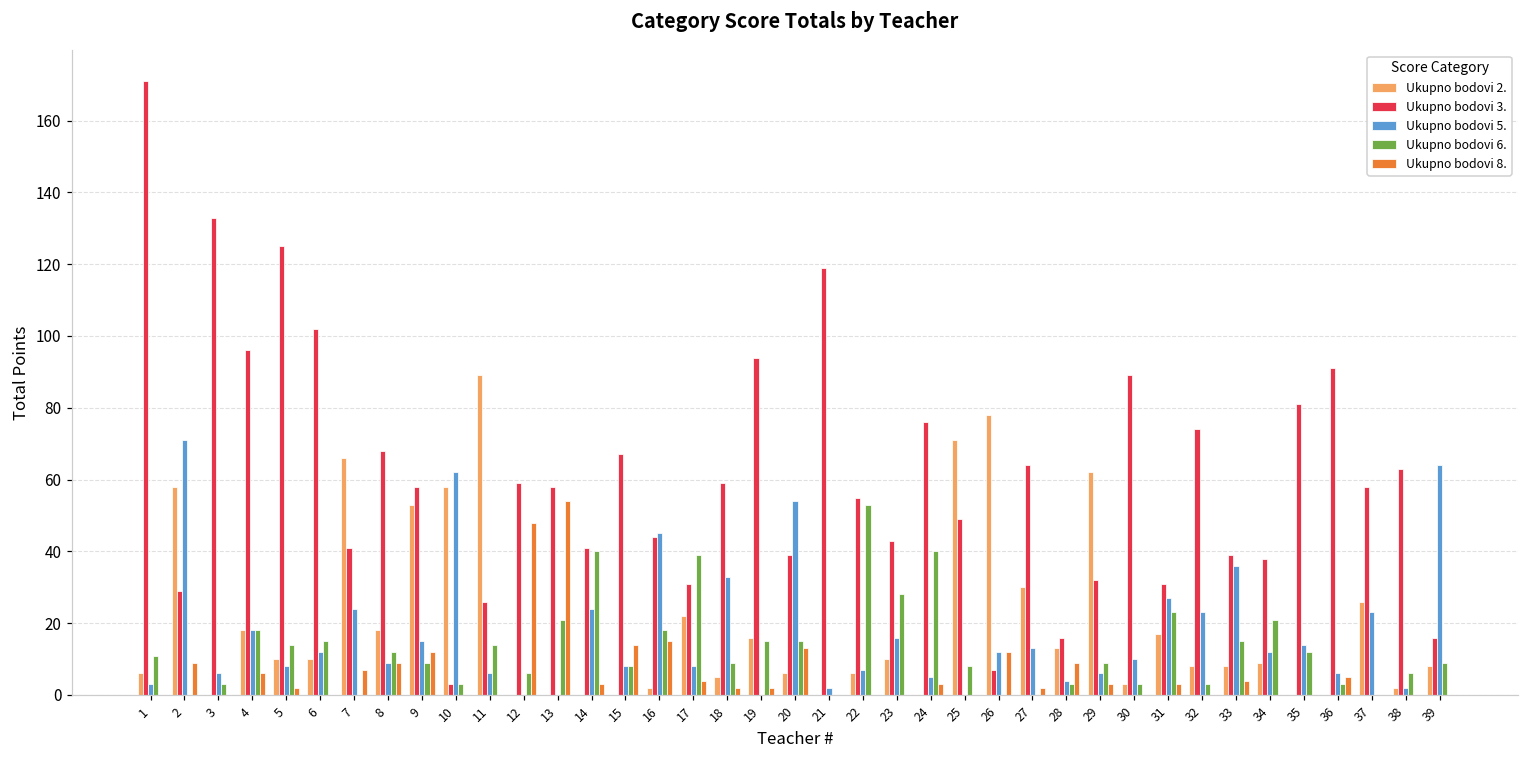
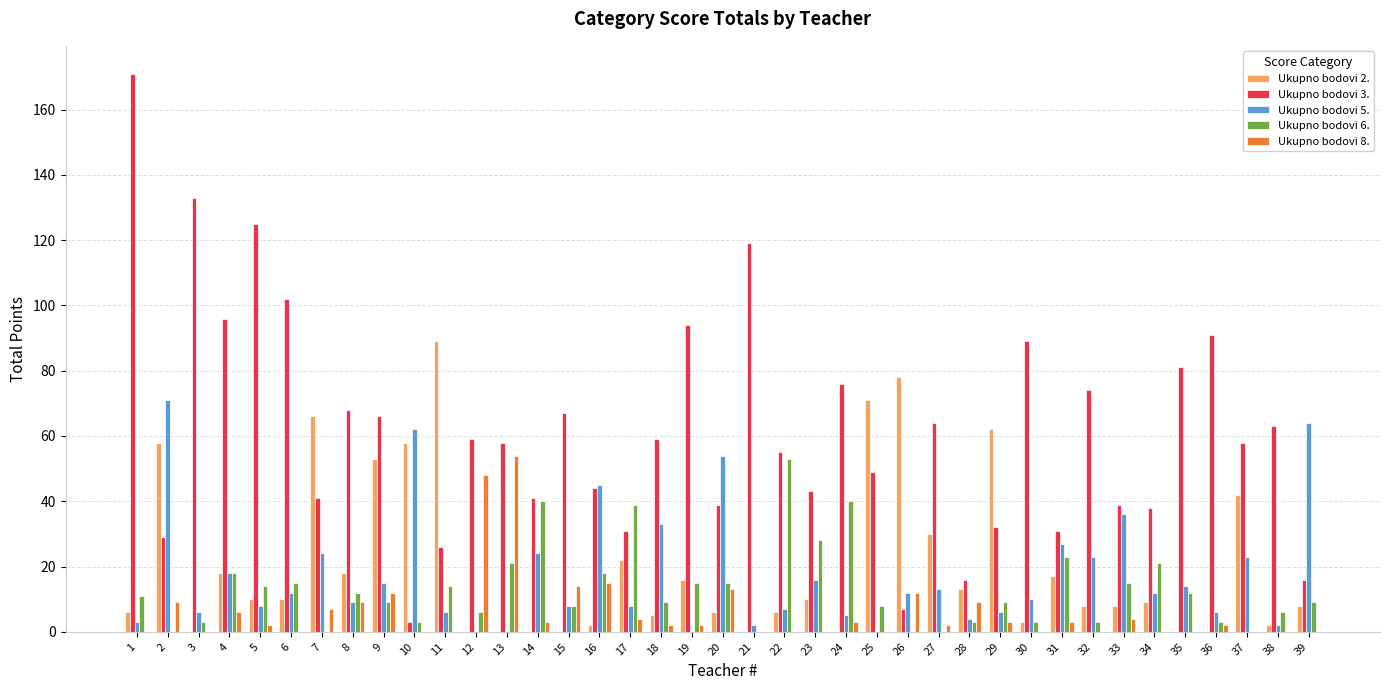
  {
    "Ukupno bodovi 2.": {
      "1": 6,
      "2": 58,
      "3": 0,
      "4": 18,
      "5": 10,
      "6": 10,
      "7": 66,
      "8": 18,
      "9": 53,
      "10": 58,
      "11": 89,
      "12": 0,
      "13": 0,
      "14": 0,
      "15": 0,
      "16": 2,
      "17": 22,
      "18": 5,
      "19": 16,
      "20": 6,
      "21": 0,
      "22": 6,
      "23": 10,
      "24": 0,
      "25": 71,
      "26": 78,
      "27": 30,
      "28": 13,
      "29": 62,
      "30": 3,
      "31": 17,
      "32": 8,
      "33": 8,
      "34": 9,
      "35": 0,
      "36": 0,
-     "37": 26,
+     "37": 42,
      "38": 2,
      "39": 8
    },
    "Ukupno bodovi 3.": {
      "1": 171,
      "2": 29,
      "3": 133,
      "4": 96,
      "5": 125,
      "6": 102,
      "7": 41,
      "8": 68,
-     "9": 58,
+     "9": 66,
      "10": 3,
      "11": 26,
      "12": 59,
      "13": 58,
      "14": 41,
      "15": 67,
      "16": 44,
      "17": 31,
      "18": 59,
      "19": 94,
      "20": 39,
      "21": 119,
      "22": 55,
      "23": 43,
      "24": 76,
      "25": 49,
      "26": 7,
      "27": 64,
      "28": 16,
      "29": 32,
      "30": 89,
      "31": 31,
      "32": 74,
      "33": 39,
      "34": 38,
      "35": 81,
      "36": 91,
      "37": 58,
      "38": 63,
      "39": 16
    },
    "Ukupno bodovi 5.": {
      "1": 3,
      "2": 71,
      "3": 6,
      "4": 18,
      "5": 8,
      "6": 12,
      "7": 24,
      "8": 9,
      "9": 15,
      "10": 62,
      "11": 6,
      "12": 0,
      "13": 0,
      "14": 24,
      "15": 8,
      "16": 45,
      "17": 8,
      "18": 33,
      "19": 0,
      "20": 54,
      "21": 2,
      "22": 7,
      "23": 16,
      "24": 5,
      "25": 0,
      "26": 12,
      "27": 13,
      "28": 4,
      "29": 6,
      "30": 10,
      "31": 27,
      "32": 23,
      "33": 36,
      "34": 12,
      "35": 14,
      "36": 6,
      "37": 23,
      "38": 2,
      "39": 64
    },
    "Ukupno bodovi 6.": {
      "1": 11,
      "2": 0,
      "3": 3,
      "4": 18,
      "5": 14,
      "6": 15,
      "7": 0,
      "8": 12,
      "9": 9,
      "10": 3,
      "11": 14,
      "12": 6,
      "13": 21,
      "14": 40,
      "15": 8,
      "16": 18,
      "17": 39,
      "18": 9,
      "19": 15,
      "20": 15,
      "21": 0,
      "22": 53,
      "23": 28,
      "24": 40,
      "25": 8,
      "26": 0,
      "27": 0,
      "28": 3,
      "29": 9,
      "30": 3,
      "31": 23,
      "32": 3,
      "33": 15,
      "34": 21,
      "35": 12,
      "36": 3,
      "37": 0,
      "38": 6,
      "39": 9
    },
    "Ukupno bodovi 8.": {
      "1": 0,
      "2": 9,
      "3": 0,
      "4": 6,
      "5": 2,
      "6": 0,
      "7": 7,
      "8": 9,
      "9": 12,
      "10": 0,
      "11": 0,
      "12": 48,
      "13": 54,
      "14": 3,
      "15": 14,
      "16": 15,
      "17": 4,
      "18": 2,
      "19": 2,
      "20": 13,
      "21": 0,
      "22": 0,
      "23": 0,
      "24": 3,
      "25": 0,
      "26": 12,
      "27": 2,
      "28": 9,
      "29": 3,
      "30": 0,
      "31": 3,
      "32": 0,
      "33": 4,
      "34": 0,
      "35": 0,
-     "36": 5,
+     "36": 2,
      "37": 0,
      "38": 0,
      "39": 0
    }
  }
